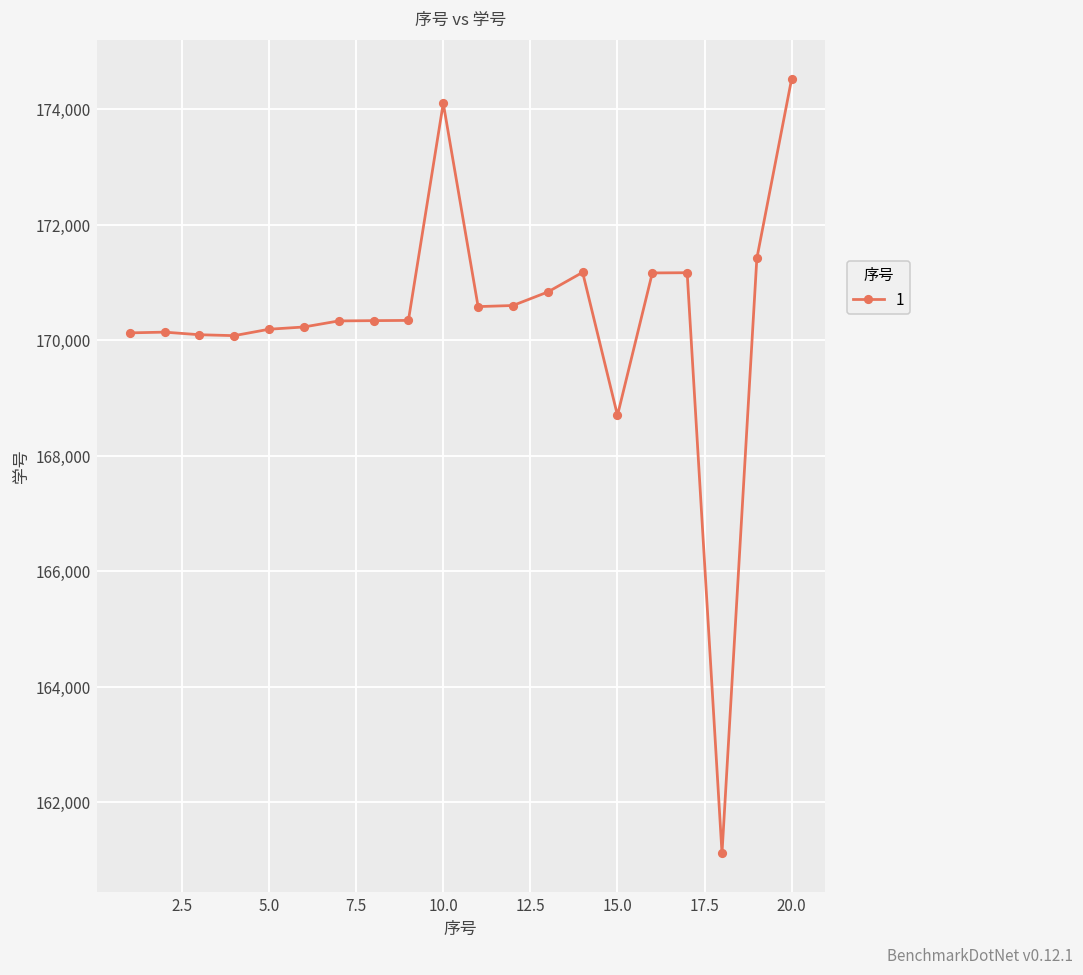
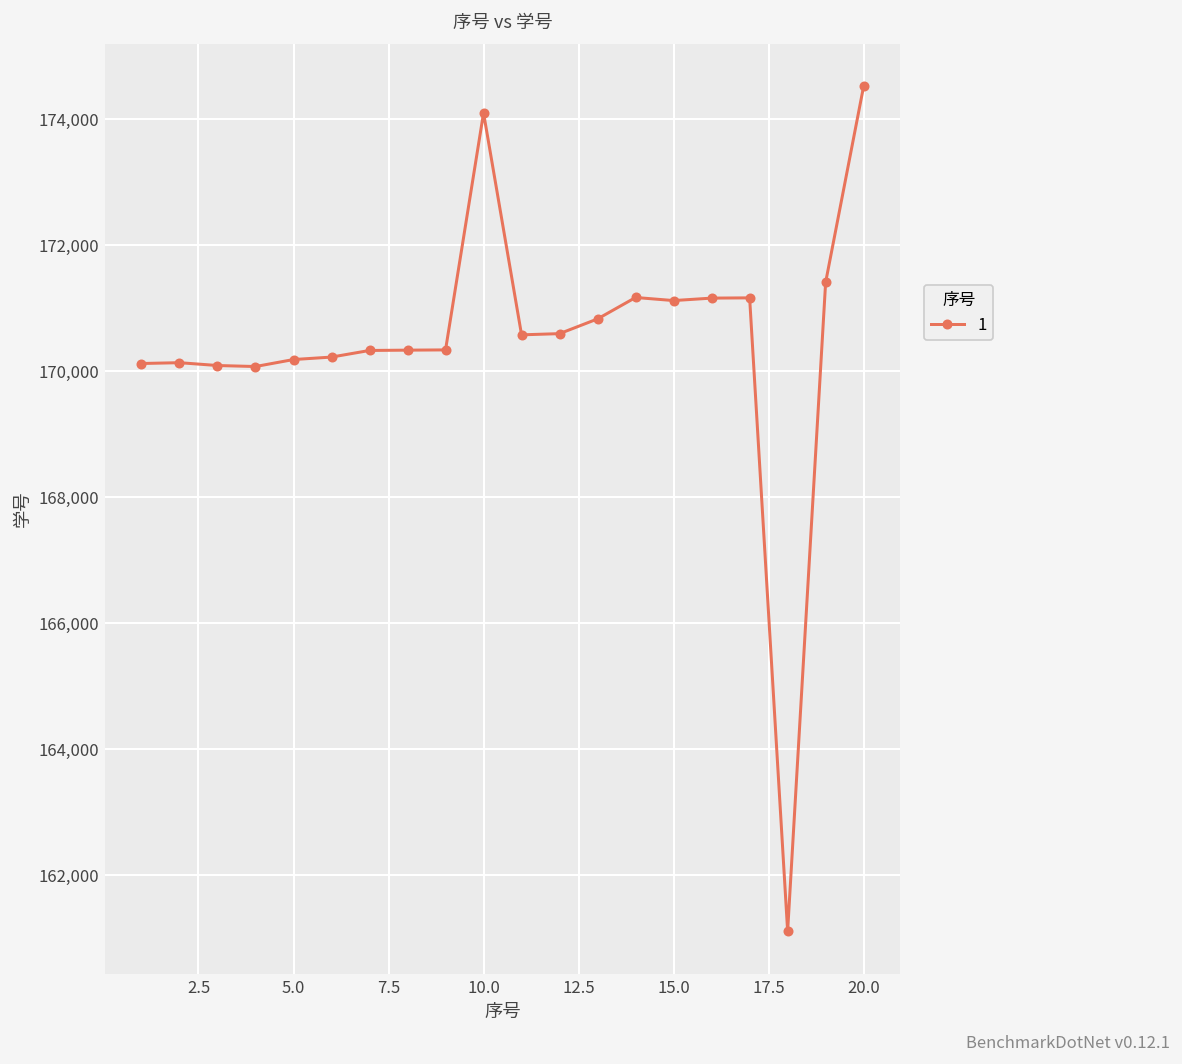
  {
    "5.0": "170,200",
    "10.0": "174,100",
-   "15.0": "168,700",
+   "15.0": "171,100",
    "20.0": "174,500"
  }
